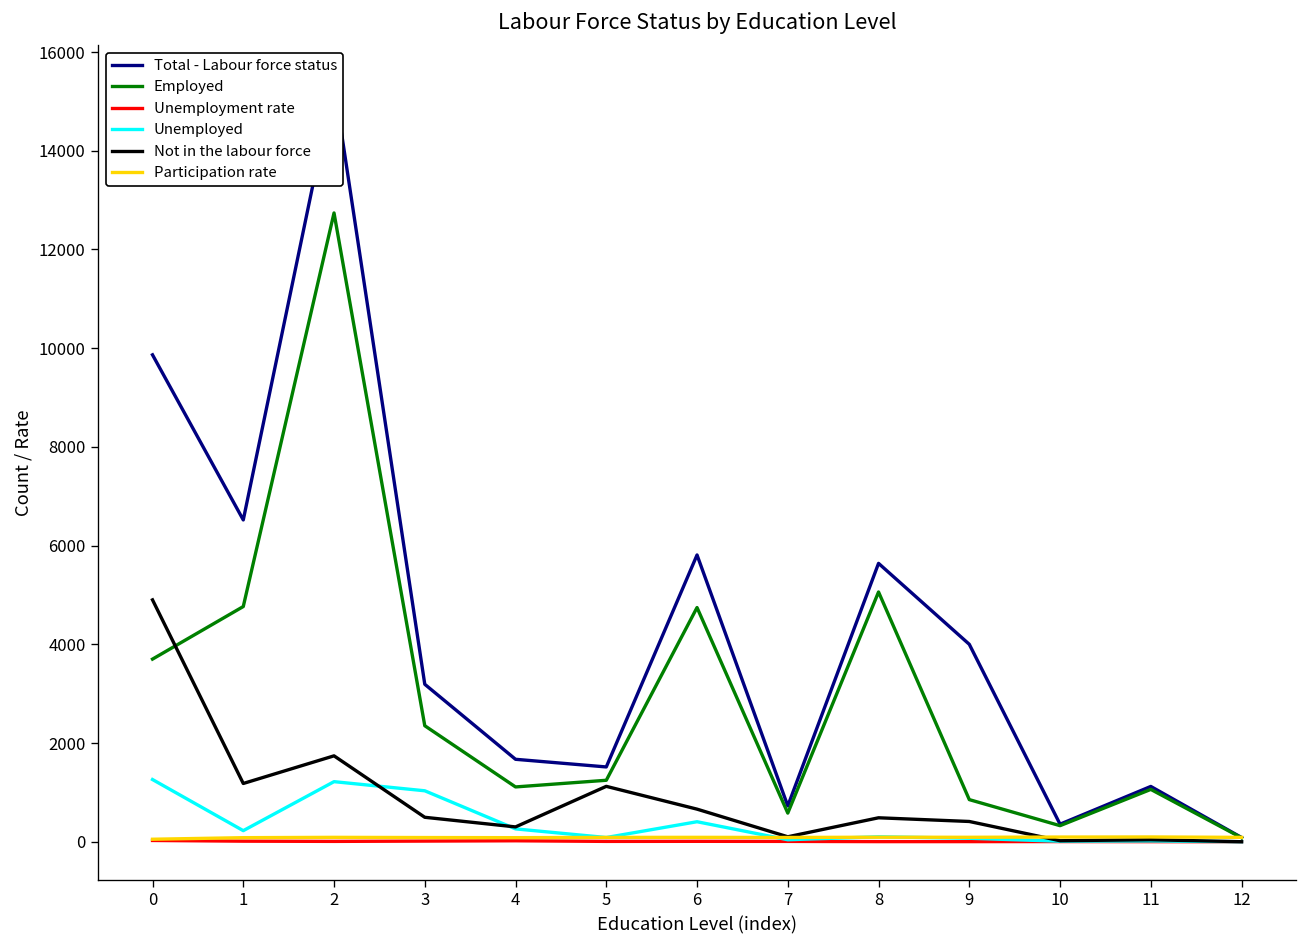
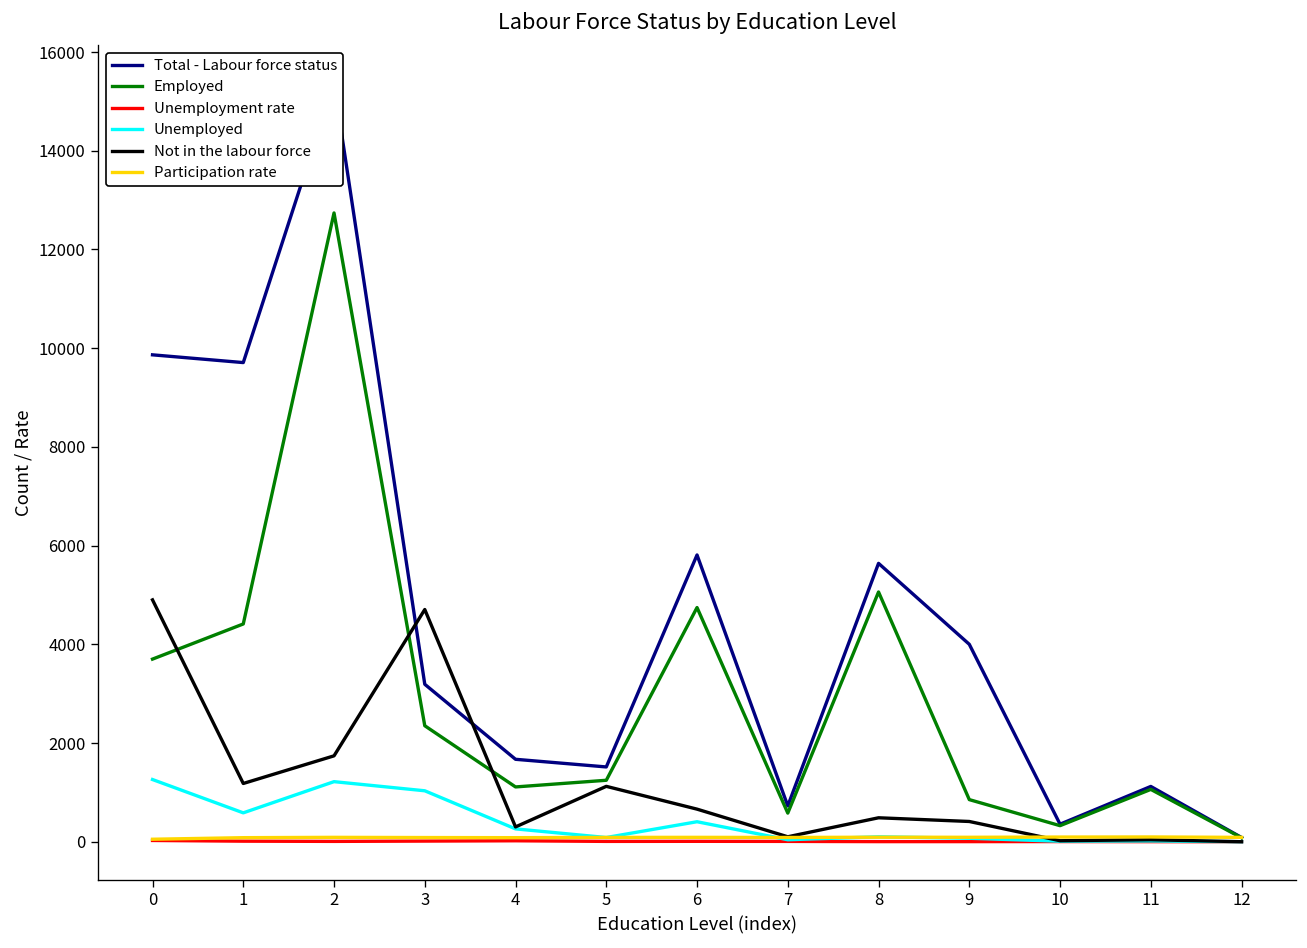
  {
    "Total - Labour force status": {
      "0": 9900,
-     "1": 6500,
+     "1": 9700,
      "3": 3200,
      "4": 1700,
      "5": 1500,
      "6": 5800,
      "7": 700,
      "8": 5600,
      "9": 4000
    },
    "Employed": {
      "0": 3700,
-     "1": 4800,
+     "1": 4400,
      "2": 12700,
      "3": 2400,
      "4": 1100,
      "5": 1200,
      "6": 4700,
      "7": 600,
      "8": 5100,
      "9": 900
    },
    "Unemployment rate": {
      "1": 0,
      "2": 0,
      "3": 0,
      "5": 0,
      "6": 0,
      "8": 0,
      "9": 0
    },
    "Unemployed": {
      "0": 1300,
-     "1": 200,
+     "1": 600,
      "2": 1200,
      "3": 1000,
      "6": 400
    },
    "Not in the labour force": {
      "0": 4900,
      "1": 1200,
      "2": 1700,
-     "3": 500,
+     "3": 4700,
      "5": 1100,
      "6": 700,
      "8": 500,
      "9": 400
    },
    "Participation rate": {
      "1": 100,
      "2": 100,
      "3": 100,
      "6": 100,
      "10": 100
    }
  }
